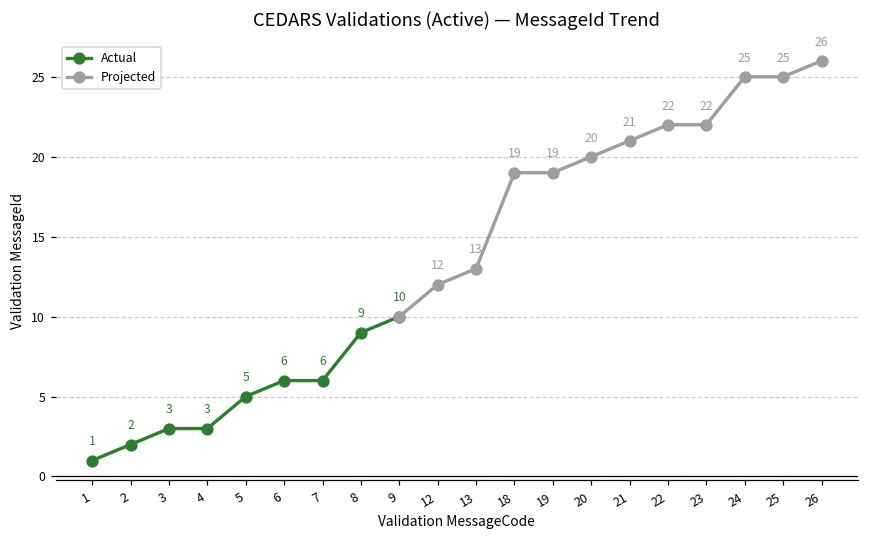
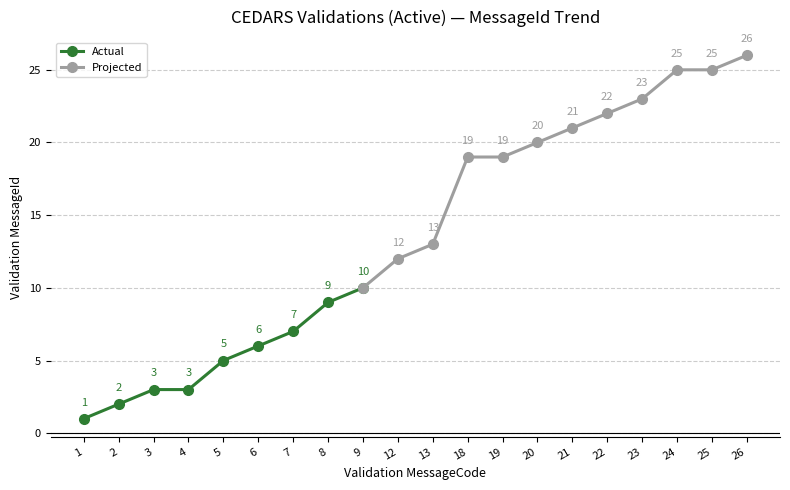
  {
    "Actual": {
      "1": 1,
      "2": 2,
      "3": 3,
      "4": 3,
      "5": 5,
      "6": 6,
-     "7": 6,
+     "7": 7,
      "8": 9
    },
    "Projected": {
      "12": 12,
      "13": 13,
      "18": 19,
      "19": 19,
      "20": 20,
      "21": 21,
      "22": 22,
-     "23": 22,
+     "23": 23,
      "24": 25,
      "25": 25,
      "26": 26
    }
  }
